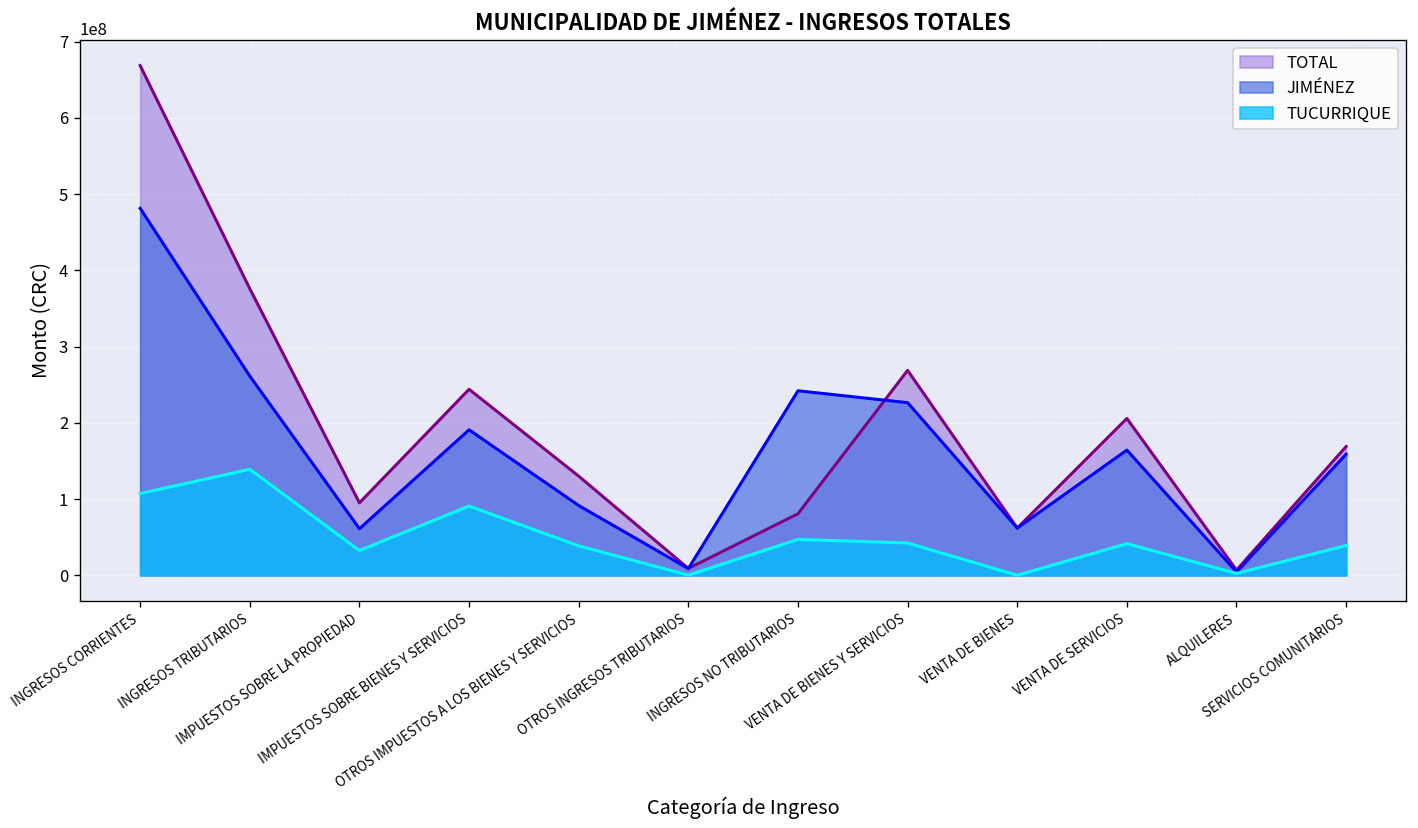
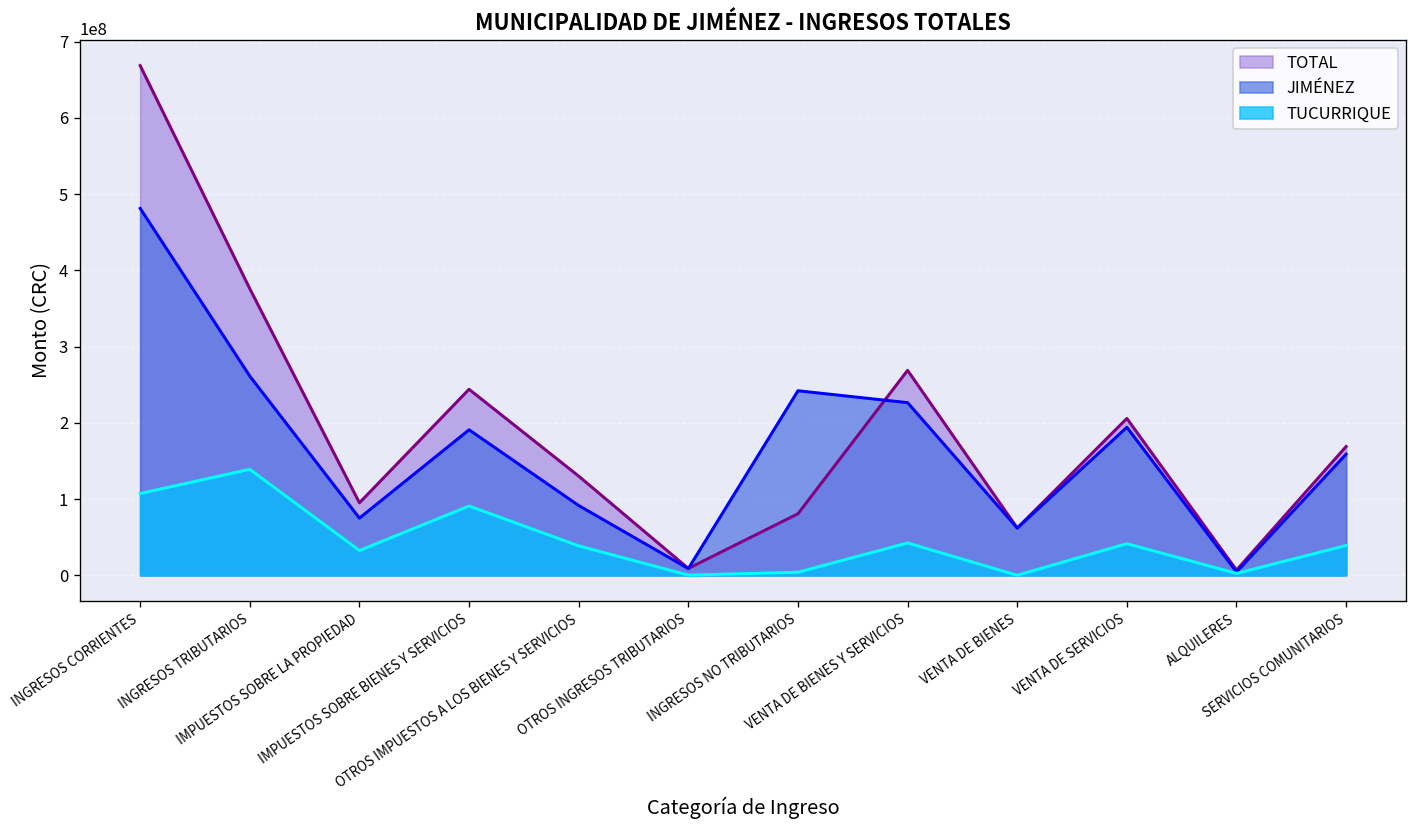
  {
    "TOTAL": {
      "INGRESOS CORRIENTES": 670000000,
      "INGRESOS TRIBUTARIOS": 380000000,
      "IMPUESTOS SOBRE LA PROPIEDAD": 100000000,
      "IMPUESTOS SOBRE BIENES Y SERVICIOS": 240000000,
      "OTROS IMPUESTOS A LOS BIENES Y SERVICIOS": 130000000,
      "INGRESOS NO TRIBUTARIOS": 80000000,
      "VENTA DE BIENES Y SERVICIOS": 270000000,
      "VENTA DE SERVICIOS": 210000000,
      "SERVICIOS COMUNITARIOS": 170000000
    },
    "JIMÉNEZ": {
      "INGRESOS CORRIENTES": 480000000,
      "INGRESOS TRIBUTARIOS": 260000000,
-     "IMPUESTOS SOBRE LA PROPIEDAD": 60000000,
+     "IMPUESTOS SOBRE LA PROPIEDAD": 80000000,
      "IMPUESTOS SOBRE BIENES Y SERVICIOS": 190000000,
      "OTROS IMPUESTOS A LOS BIENES Y SERVICIOS": 90000000,
      "INGRESOS NO TRIBUTARIOS": 240000000,
      "VENTA DE BIENES Y SERVICIOS": 230000000,
-     "VENTA DE SERVICIOS": 160000000,
+     "VENTA DE SERVICIOS": 190000000,
      "SERVICIOS COMUNITARIOS": 160000000
    },
    "TUCURRIQUE": {
      "INGRESOS CORRIENTES": 110000000,
      "INGRESOS TRIBUTARIOS": 140000000,
      "IMPUESTOS SOBRE LA PROPIEDAD": 30000000,
      "IMPUESTOS SOBRE BIENES Y SERVICIOS": 90000000,
      "OTROS IMPUESTOS A LOS BIENES Y SERVICIOS": 40000000,
      "OTROS INGRESOS TRIBUTARIOS": 0,
-     "INGRESOS NO TRIBUTARIOS": 50000000,
+     "INGRESOS NO TRIBUTARIOS": 0,
      "VENTA DE BIENES Y SERVICIOS": 40000000,
      "VENTA DE BIENES": 0,
      "VENTA DE SERVICIOS": 40000000,
      "SERVICIOS COMUNITARIOS": 40000000
    }
  }
